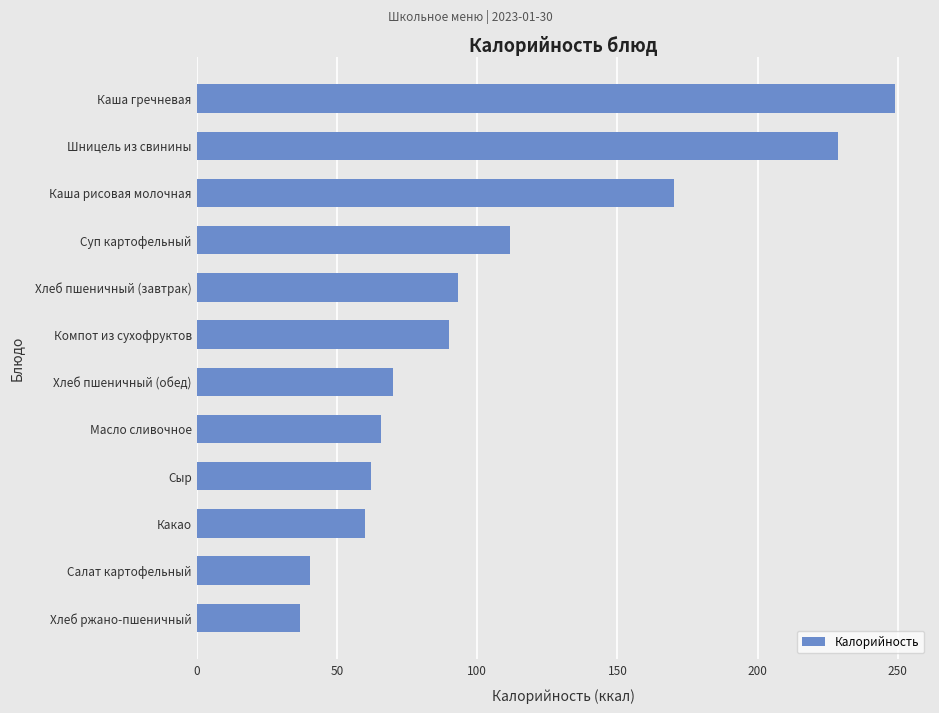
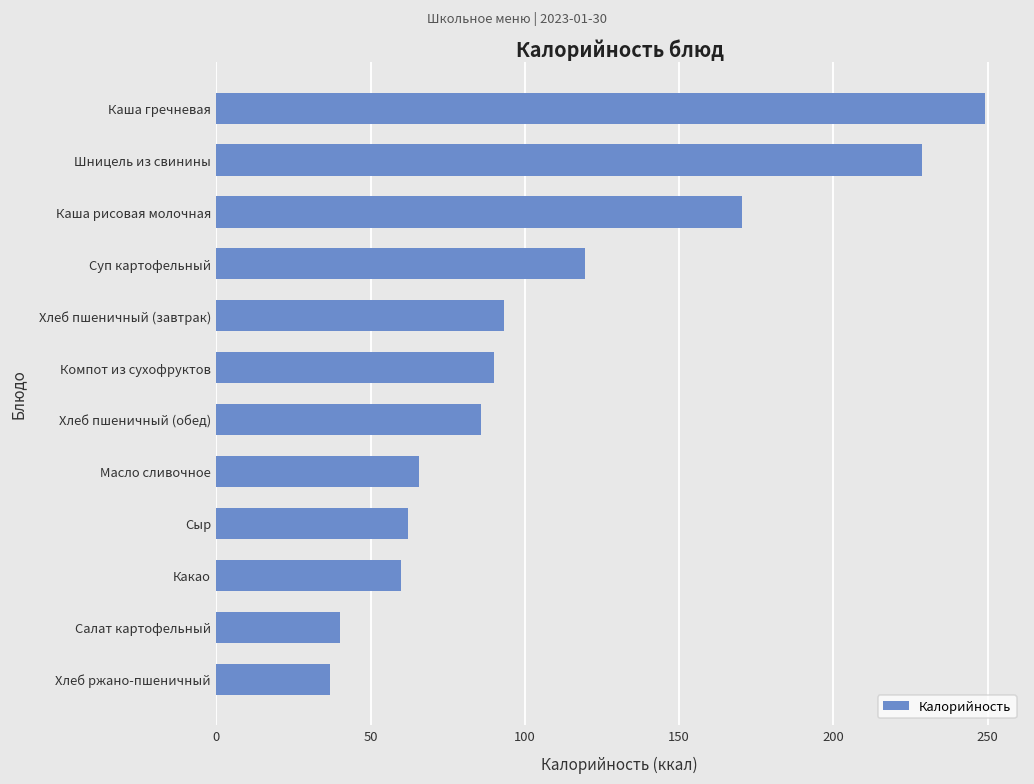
  {
    "Каша гречневая": 249,
    "Шницель из свинины": 229,
    "Каша рисовая молочная": 170,
-   "Суп картофельный": 112,
+   "Суп картофельный": 120,
    "Хлеб пшеничный (завтрак)": 93,
    "Компот из сухофруктов": 90,
-   "Хлеб пшеничный (обед)": 70,
+   "Хлеб пшеничный (обед)": 86,
    "Масло сливочное": 66,
    "Сыр": 62,
    "Какао": 60,
    "Салат картофельный": 40,
    "Хлеб ржано-пшеничный": 37
  }
